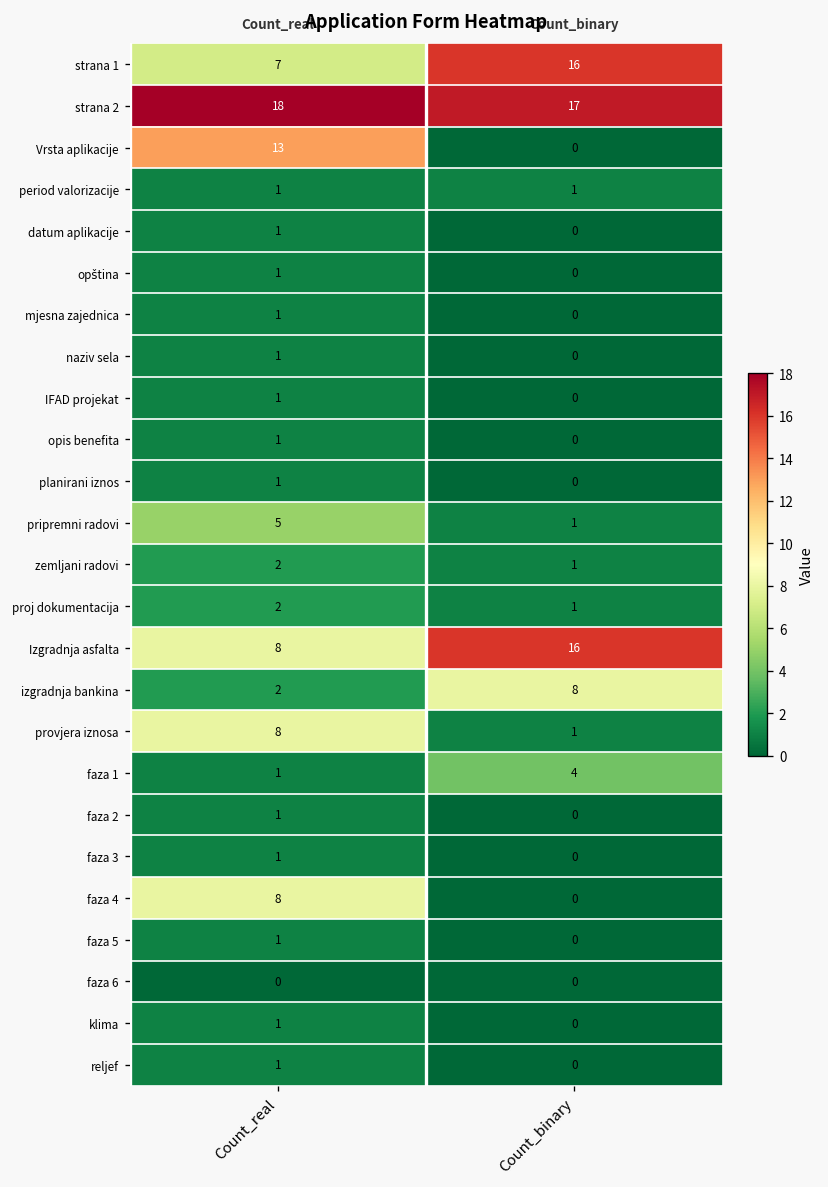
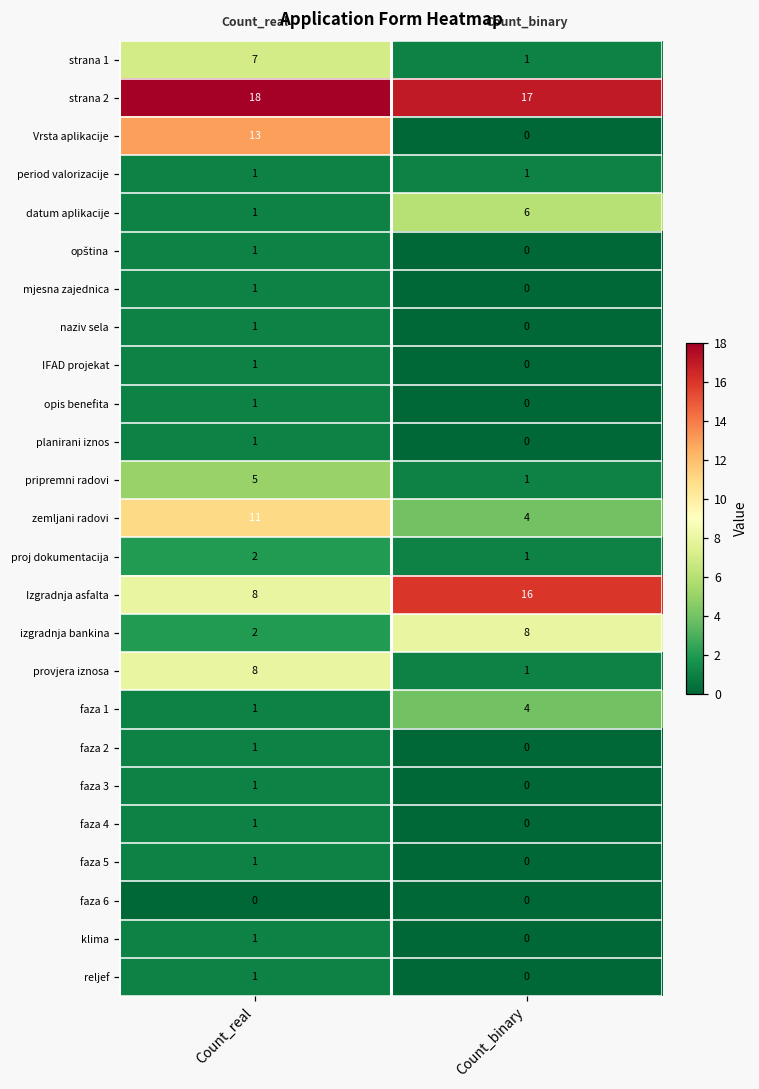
  {
    "strana 1": {
      "Count_real": 7,
-     "Count_binary": 16
+     "Count_binary": 1
    },
    "strana 2": {
      "Count_real": 18,
      "Count_binary": 17
    },
    "Vrsta aplikacije": {
      "Count_real": 13,
      "Count_binary": 0
    },
    "period valorizacije": {
      "Count_real": 1,
      "Count_binary": 1
    },
    "datum aplikacije": {
      "Count_real": 1,
-     "Count_binary": 0
+     "Count_binary": 6
    },
    "opština": {
      "Count_real": 1,
      "Count_binary": 0
    },
    "mjesna zajednica": {
      "Count_real": 1,
      "Count_binary": 0
    },
    "naziv sela": {
      "Count_real": 1,
      "Count_binary": 0
    },
    "IFAD projekat": {
      "Count_real": 1,
      "Count_binary": 0
    },
    "opis benefita": {
      "Count_real": 1,
      "Count_binary": 0
    },
    "planirani iznos": {
      "Count_real": 1,
      "Count_binary": 0
    },
    "pripremni radovi": {
      "Count_real": 5,
      "Count_binary": 1
    },
    "zemljani radovi": {
-     "Count_real": 2,
-     "Count_binary": 1
+     "Count_real": 11,
+     "Count_binary": 4
    },
    "proj dokumentacija": {
      "Count_real": 2,
      "Count_binary": 1
    },
    "Izgradnja asfalta": {
      "Count_real": 8,
      "Count_binary": 16
    },
    "izgradnja bankina": {
      "Count_real": 2,
      "Count_binary": 8
    },
    "provjera iznosa": {
      "Count_real": 8,
      "Count_binary": 1
    },
    "faza 1": {
      "Count_real": 1,
      "Count_binary": 4
    },
    "faza 2": {
      "Count_real": 1,
      "Count_binary": 0
    },
    "faza 3": {
      "Count_real": 1,
      "Count_binary": 0
    },
    "faza 4": {
-     "Count_real": 8,
+     "Count_real": 1,
      "Count_binary": 0
    },
    "faza 5": {
      "Count_real": 1,
      "Count_binary": 0
    },
    "faza 6": {
      "Count_real": 0,
      "Count_binary": 0
    },
    "klima": {
      "Count_real": 1,
      "Count_binary": 0
    },
    "reljef": {
      "Count_real": 1,
      "Count_binary": 0
    }
  }
